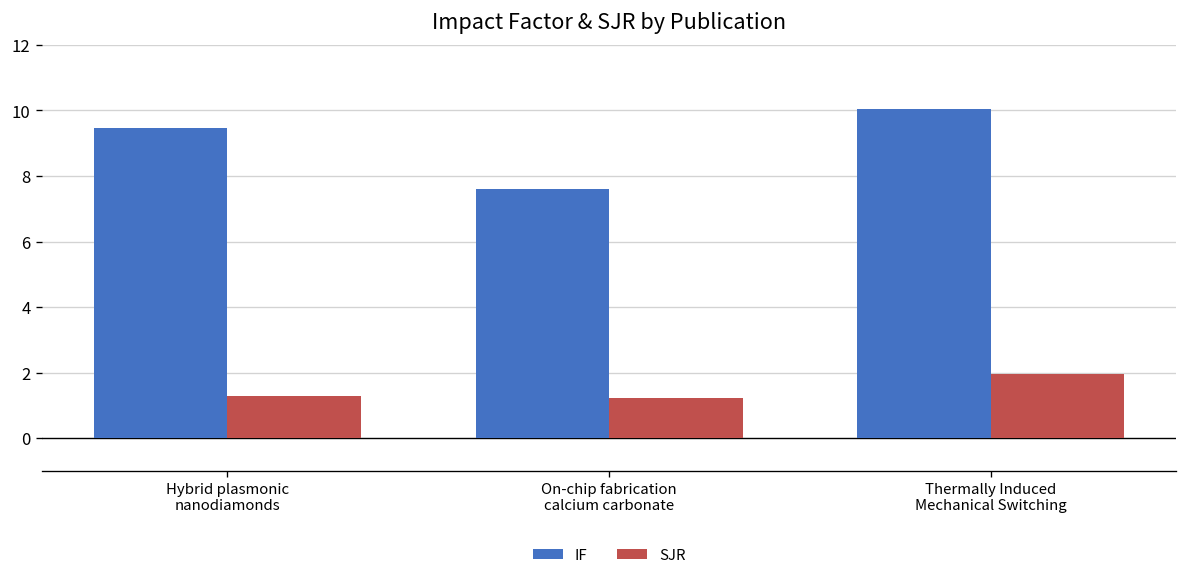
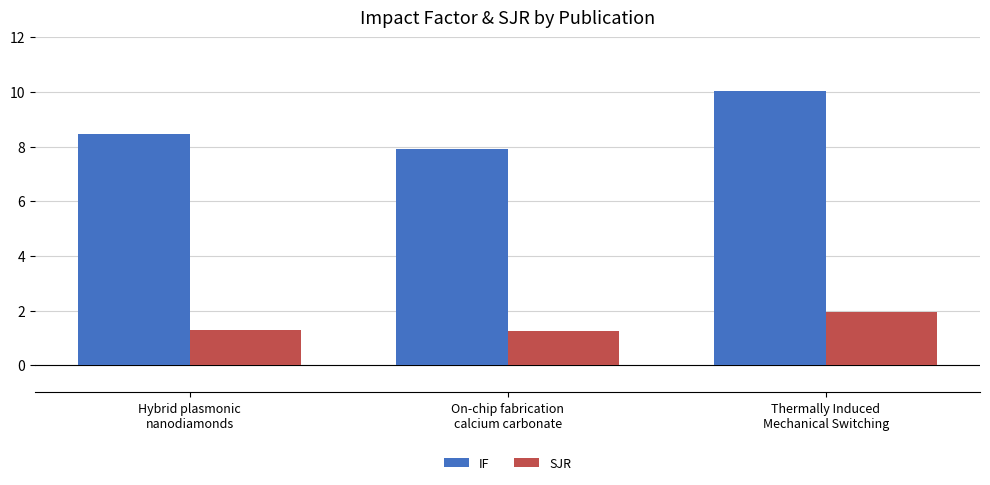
  {
    "IF": {
-     "Hybrid plasmonic nanodiamonds": 9.5,
-     "On-chip fabrication calcium carbonate": 7.6,
+     "Hybrid plasmonic nanodiamonds": 8.5,
+     "On-chip fabrication calcium carbonate": 7.9,
      "Thermally Induced Mechanical Switching": 10.1
    },
    "SJR": {
      "Hybrid plasmonic nanodiamonds": 1.3,
      "On-chip fabrication calcium carbonate": 1.2,
      "Thermally Induced Mechanical Switching": 2.0
    }
  }
